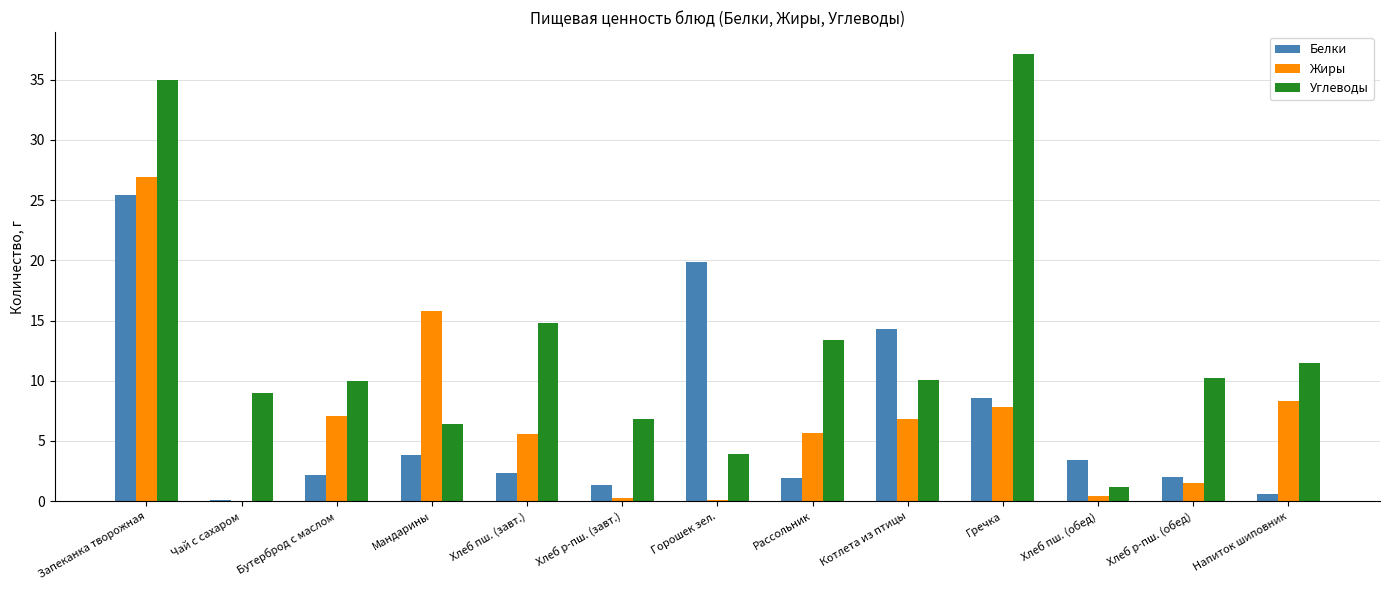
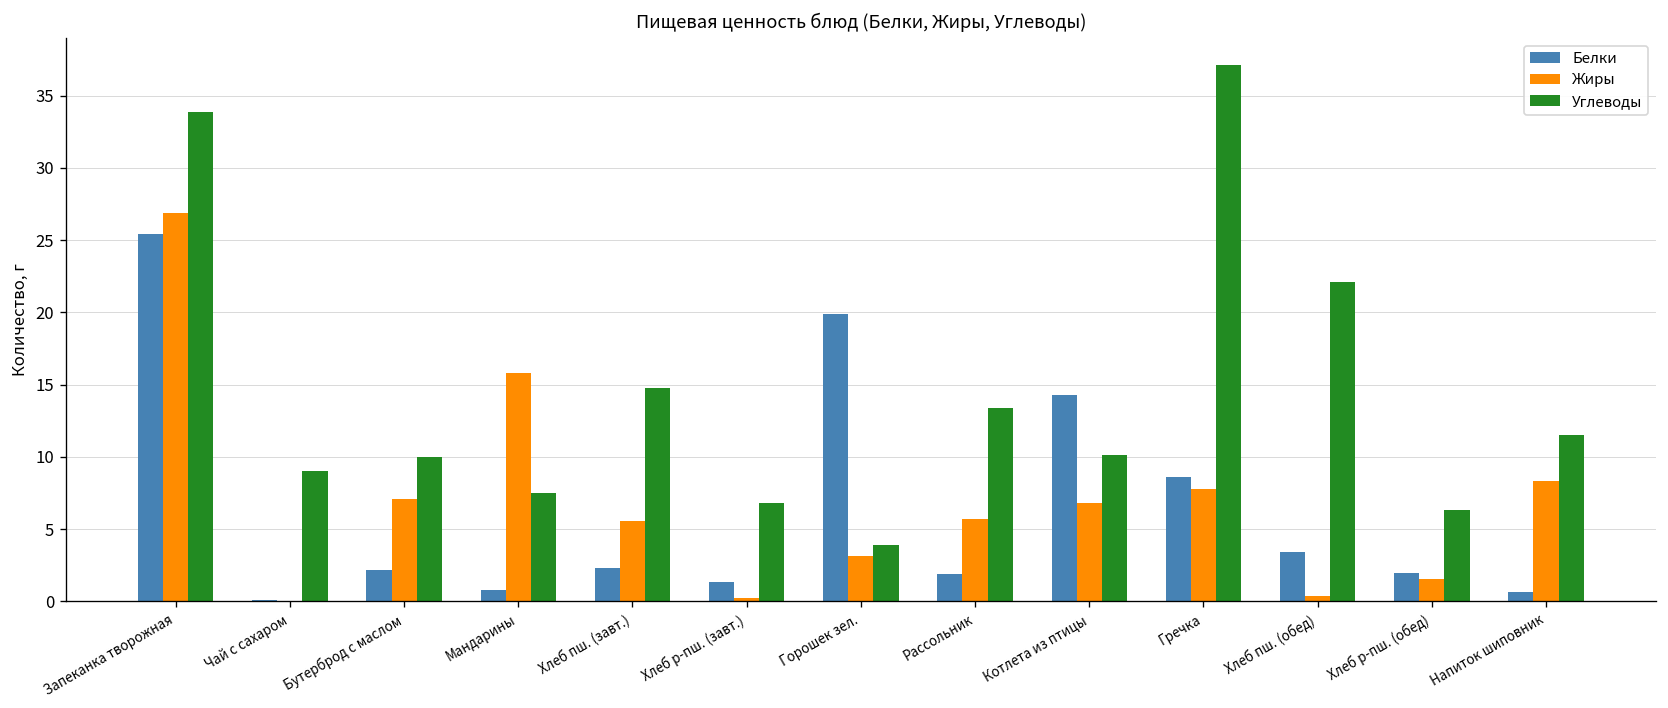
  {
    "Белки": {
      "Запеканка творожная": 25.4,
      "Бутерброд с маслом": 2.2,
-     "Мандарины": 3.8,
+     "Мандарины": 0.8,
      "Хлеб пш. (завт.)": 2.3,
      "Хлеб р-пш. (завт.)": 1.3,
      "Горошек зел.": 19.9,
      "Рассольник": 1.9,
      "Котлета из птицы": 14.3,
      "Гречка": 8.6,
      "Хлеб пш. (обед)": 3.4,
      "Хлеб р-пш. (обед)": 2.0,
      "Напиток шиповник": 0.6
    },
    "Жиры": {
      "Запеканка творожная": 26.9,
      "Чай с сахаром": 0.0,
      "Бутерброд с маслом": 7.1,
      "Мандарины": 15.8,
      "Хлеб пш. (завт.)": 5.5,
      "Хлеб р-пш. (завт.)": 0.2,
-     "Горошек зел.": 0.1,
+     "Горошек зел.": 3.1,
      "Рассольник": 5.7,
      "Котлета из птицы": 6.8,
      "Гречка": 7.8,
      "Хлеб пш. (обед)": 0.4,
      "Хлеб р-пш. (обед)": 1.5,
      "Напиток шиповник": 8.3
    },
    "Углеводы": {
-     "Запеканка творожная": 35.0,
+     "Запеканка творожная": 33.9,
      "Чай с сахаром": 9.0,
      "Бутерброд с маслом": 10.0,
-     "Мандарины": 6.4,
+     "Мандарины": 7.5,
      "Хлеб пш. (завт.)": 14.8,
      "Хлеб р-пш. (завт.)": 6.8,
      "Горошек зел.": 3.9,
      "Рассольник": 13.4,
      "Котлета из птицы": 10.1,
      "Гречка": 37.1,
-     "Хлеб пш. (обед)": 1.2,
-     "Хлеб р-пш. (обед)": 10.2,
+     "Хлеб пш. (обед)": 22.1,
+     "Хлеб р-пш. (обед)": 6.3,
      "Напиток шиповник": 11.5
    }
  }
